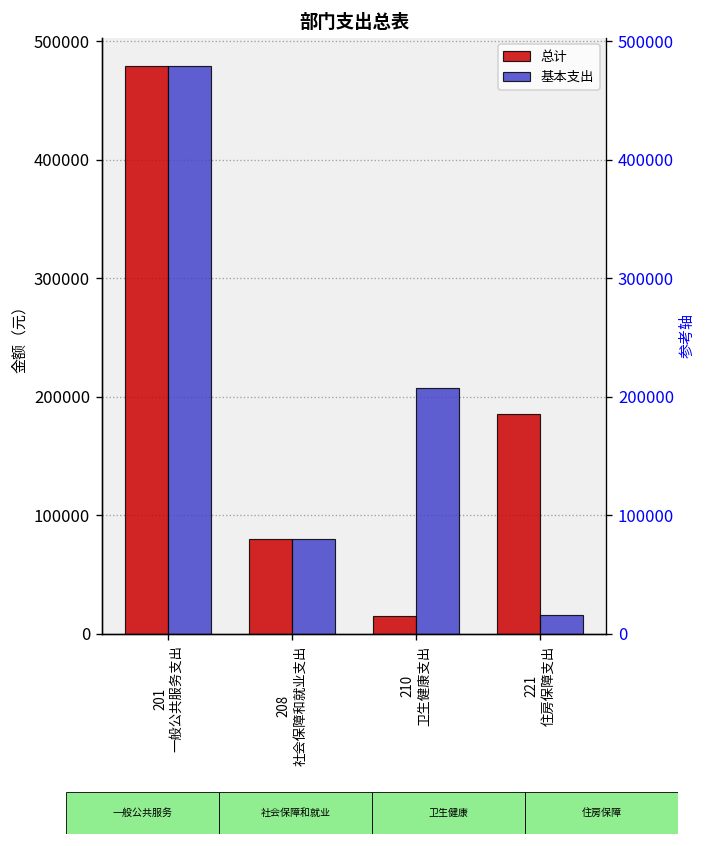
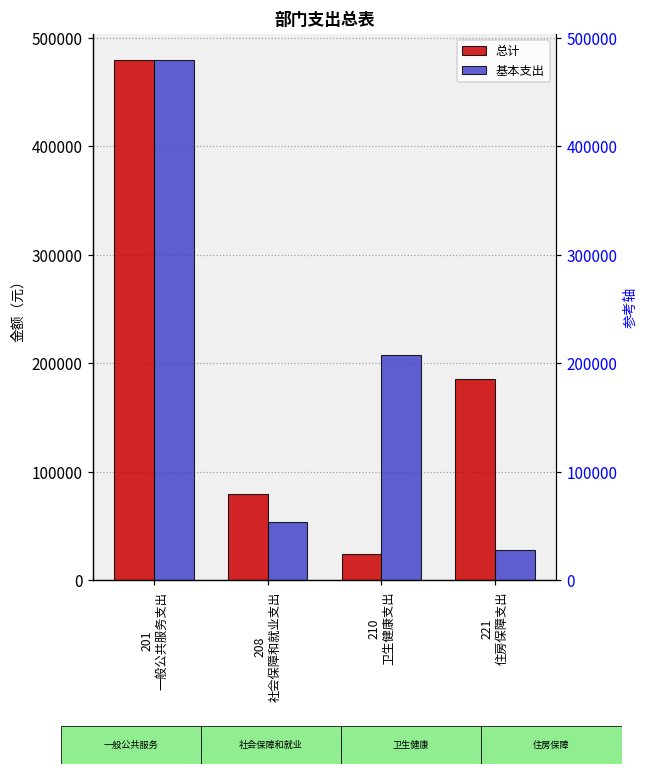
  {
    "总计": {
      "201 一般公共服务支出": 480000,
      "208 社会保障和就业支出": 80000,
-     "210 卫生健康支出": 10000,
+     "210 卫生健康支出": 20000,
      "221 住房保障支出": 190000
    },
    "基本支出": {
      "201 一般公共服务支出": 480000,
-     "208 社会保障和就业支出": 80000,
+     "208 社会保障和就业支出": 50000,
      "210 卫生健康支出": 210000,
-     "221 住房保障支出": 20000
+     "221 住房保障支出": 30000
    }
  }
